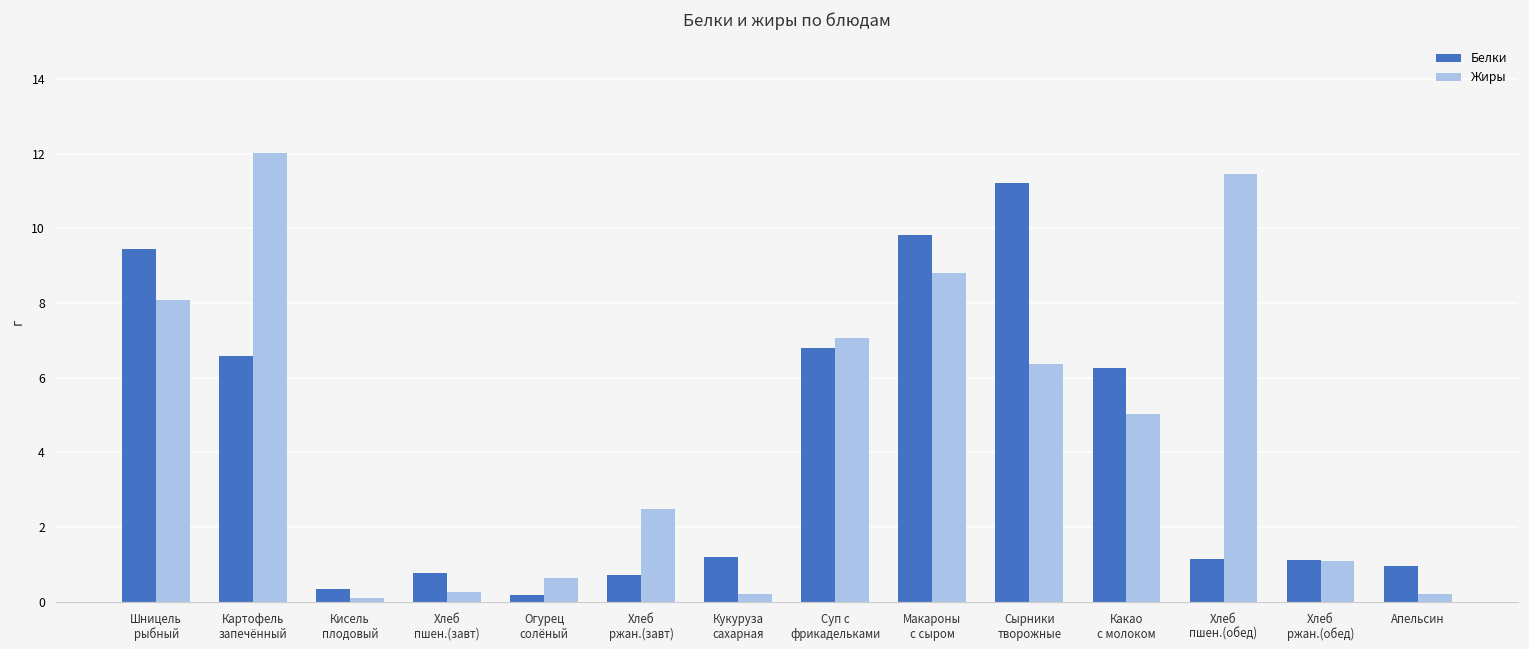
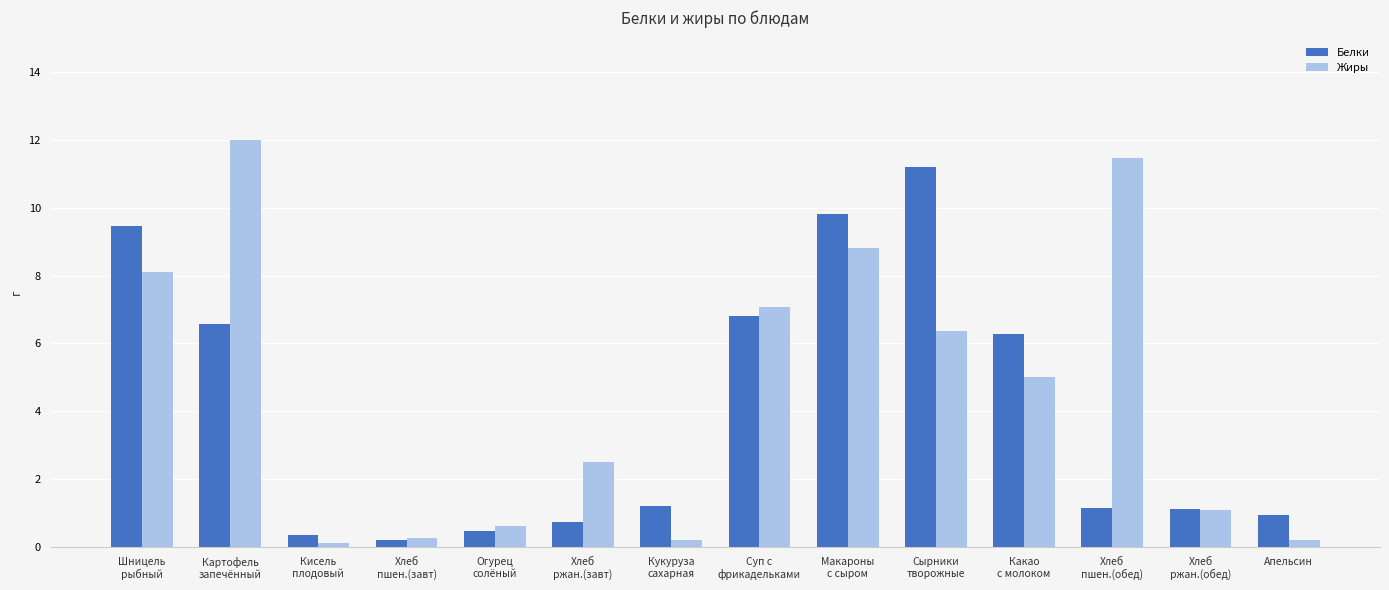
  {
    "Белки": {
      "Шницель рыбный": 9.5,
      "Картофель запечённый": 6.6,
      "Кисель плодовый": 0.4,
-     "Хлеб пшен.(завт)": 0.8,
-     "Огурец солёный": 0.2,
+     "Хлеб пшен.(завт)": 0.2,
+     "Огурец солёный": 0.5,
      "Хлеб ржан.(завт)": 0.7,
      "Кукуруза сахарная": 1.2,
      "Суп с фрикадельками": 6.8,
      "Макароны с сыром": 9.8,
      "Сырники творожные": 11.2,
      "Какао с молоком": 6.3,
      "Хлеб пшен.(обед)": 1.2,
      "Хлеб ржан.(обед)": 1.1,
      "Апельсин": 1.0
    },
    "Жиры": {
      "Шницель рыбный": 8.1,
      "Картофель запечённый": 12.0,
      "Кисель плодовый": 0.1,
      "Хлеб пшен.(завт)": 0.3,
      "Огурец солёный": 0.6,
      "Хлеб ржан.(завт)": 2.5,
      "Кукуруза сахарная": 0.2,
      "Суп с фрикадельками": 7.1,
      "Макароны с сыром": 8.8,
      "Сырники творожные": 6.4,
      "Какао с молоком": 5.0,
      "Хлеб пшен.(обед)": 11.5,
      "Хлеб ржан.(обед)": 1.1,
      "Апельсин": 0.2
    }
  }
